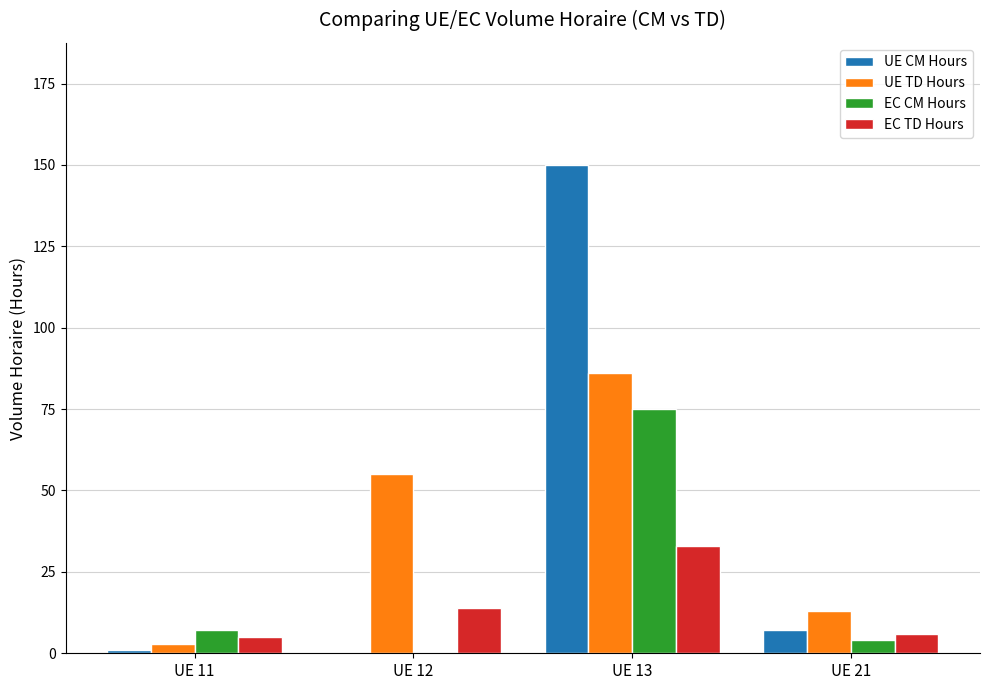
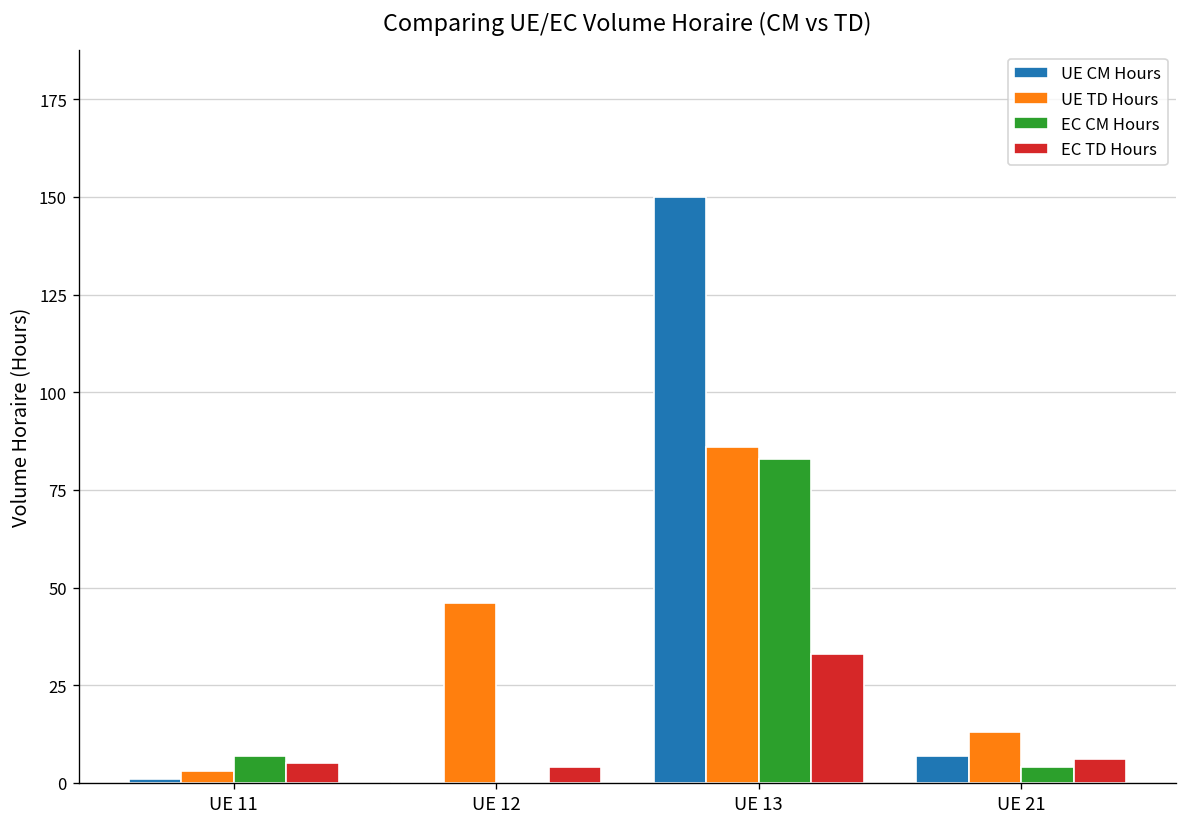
  {
    "UE CM Hours": {
      "UE 11": 1,
      "UE 12": 0,
      "UE 13": 150,
      "UE 21": 7
    },
    "UE TD Hours": {
      "UE 11": 3,
-     "UE 12": 55,
+     "UE 12": 46,
      "UE 13": 86,
      "UE 21": 13
    },
    "EC CM Hours": {
      "UE 11": 7,
      "UE 12": 0,
-     "UE 13": 75,
+     "UE 13": 83,
      "UE 21": 4
    },
    "EC TD Hours": {
      "UE 11": 5,
-     "UE 12": 14,
+     "UE 12": 4,
      "UE 13": 33,
      "UE 21": 6
    }
  }
